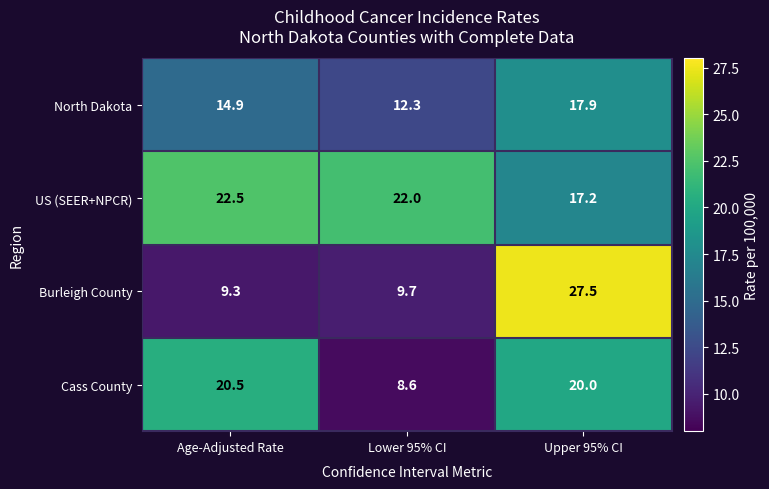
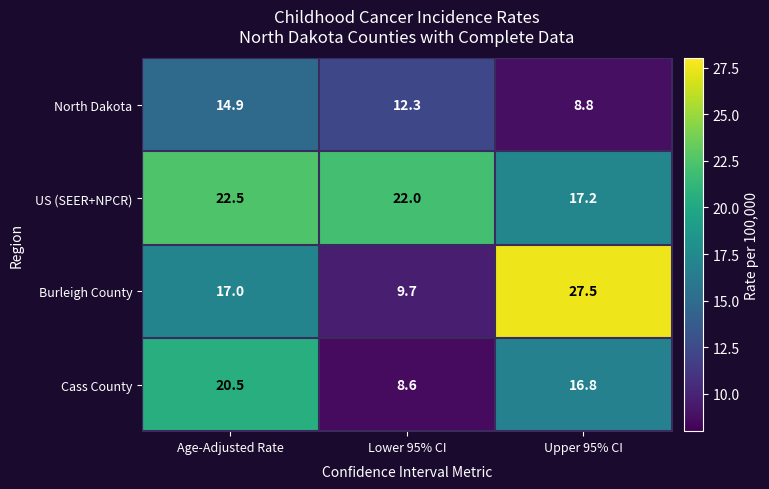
  {
    "North Dakota": {
      "Age-Adjusted Rate": 14.9,
      "Lower 95% CI": 12.3,
-     "Upper 95% CI": 17.9
+     "Upper 95% CI": 8.8
    },
    "US (SEER+NPCR)": {
      "Age-Adjusted Rate": 22.5,
      "Lower 95% CI": 22.0,
      "Upper 95% CI": 17.2
    },
    "Burleigh County": {
-     "Age-Adjusted Rate": 9.3,
+     "Age-Adjusted Rate": 17.0,
      "Lower 95% CI": 9.7,
      "Upper 95% CI": 27.5
    },
    "Cass County": {
      "Age-Adjusted Rate": 20.5,
      "Lower 95% CI": 8.6,
-     "Upper 95% CI": 20.0
+     "Upper 95% CI": 16.8
    }
  }
